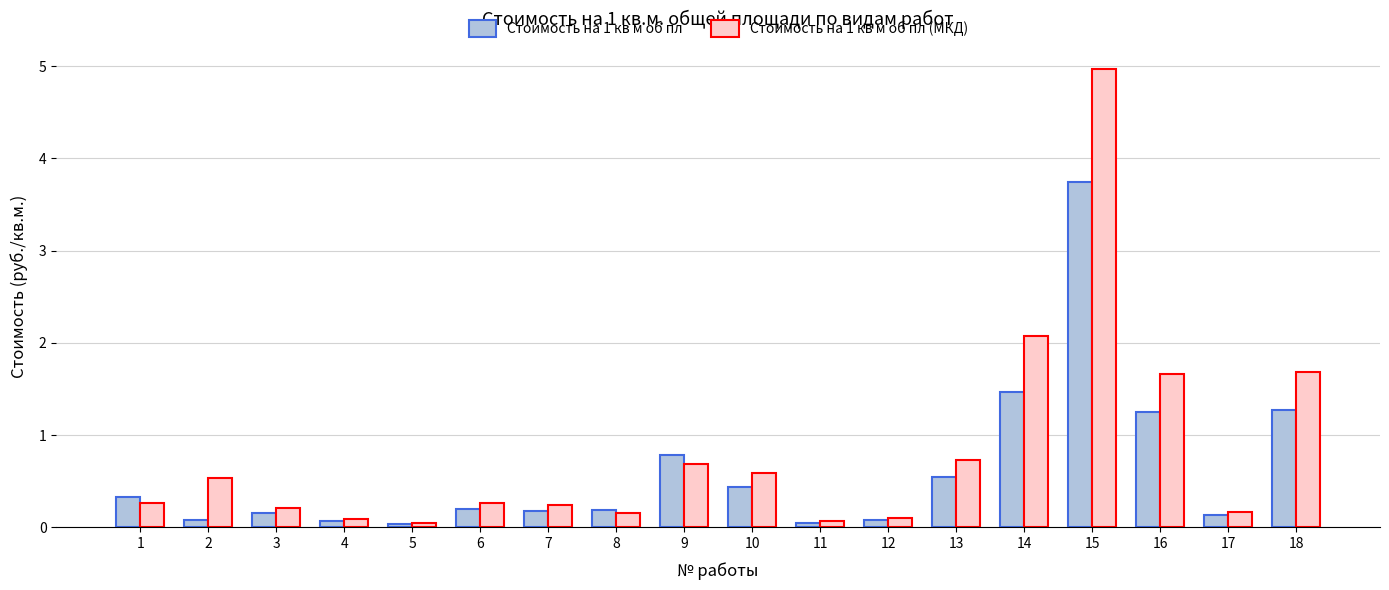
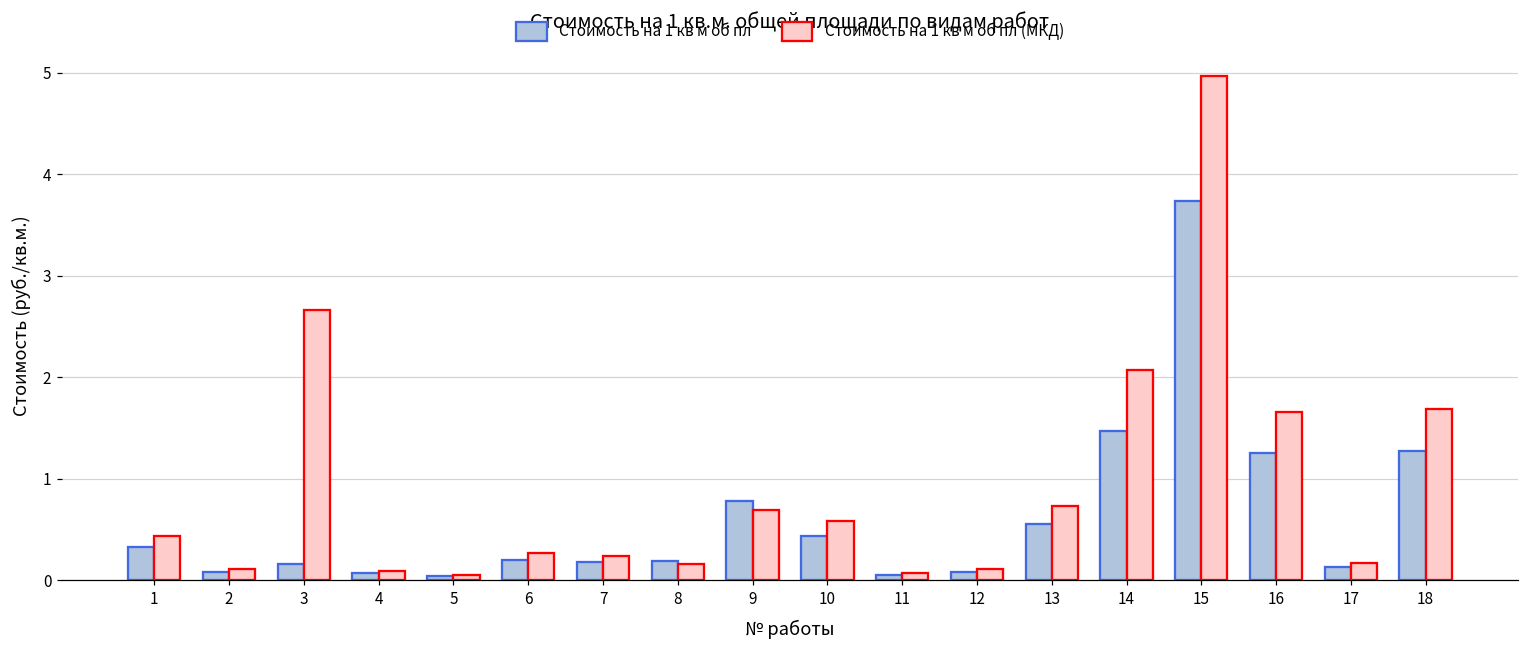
  {
    "Стоимость на 1 кв м об пл": {
      "1": 0.3,
      "2": 0.1,
      "3": 0.2,
      "4": 0.1,
      "5": 0.0,
      "6": 0.2,
      "7": 0.2,
      "8": 0.2,
      "9": 0.8,
      "10": 0.4,
      "11": 0.1,
      "12": 0.1,
      "13": 0.6,
      "14": 1.5,
      "15": 3.7,
      "16": 1.3,
      "17": 0.1,
      "18": 1.3
    },
    "Стоимость на 1 кв м об пл (МКД)": {
-     "1": 0.3,
-     "2": 0.5,
-     "3": 0.2,
+     "1": 0.4,
+     "2": 0.1,
+     "3": 2.7,
      "4": 0.1,
      "5": 0.1,
      "6": 0.3,
      "7": 0.2,
      "8": 0.2,
      "9": 0.7,
      "10": 0.6,
      "11": 0.1,
      "12": 0.1,
      "13": 0.7,
      "14": 2.1,
      "15": 5.0,
      "16": 1.7,
      "17": 0.2,
      "18": 1.7
    }
  }
